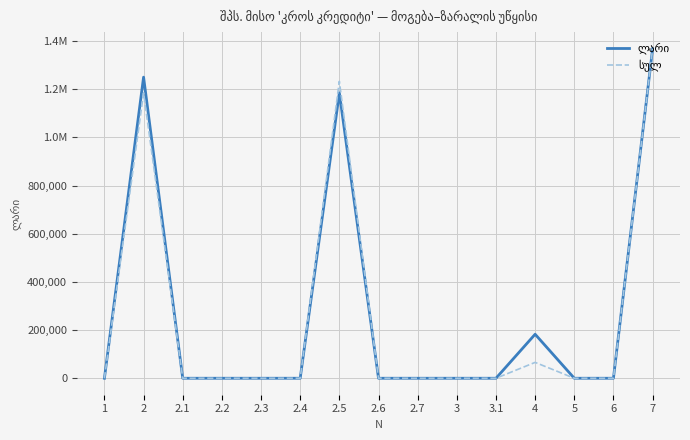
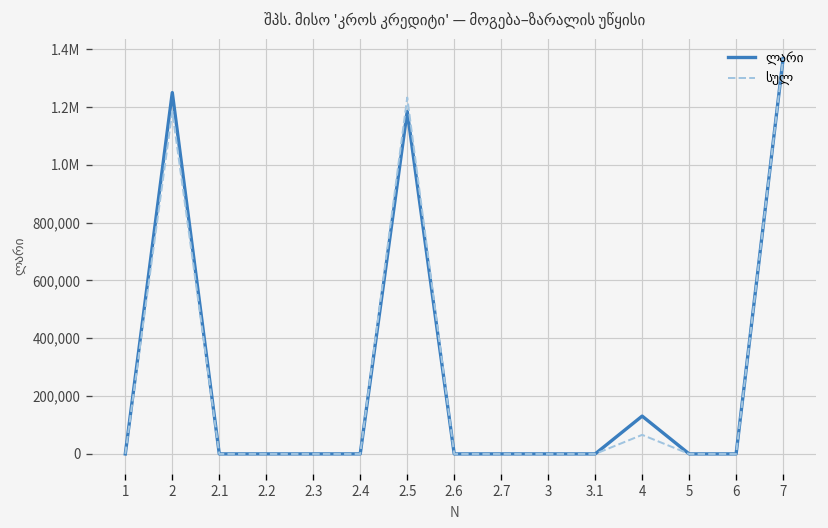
  {
    "ლარი": {
      "2": "1,250,000",
      "2.5": "1,190,000",
-     "4": "180,000"
+     "4": "130,000"
    },
    "სულ": {
      "2": "1,190,000",
      "2.5": "1,230,000",
      "4": "70,000"
    }
  }
